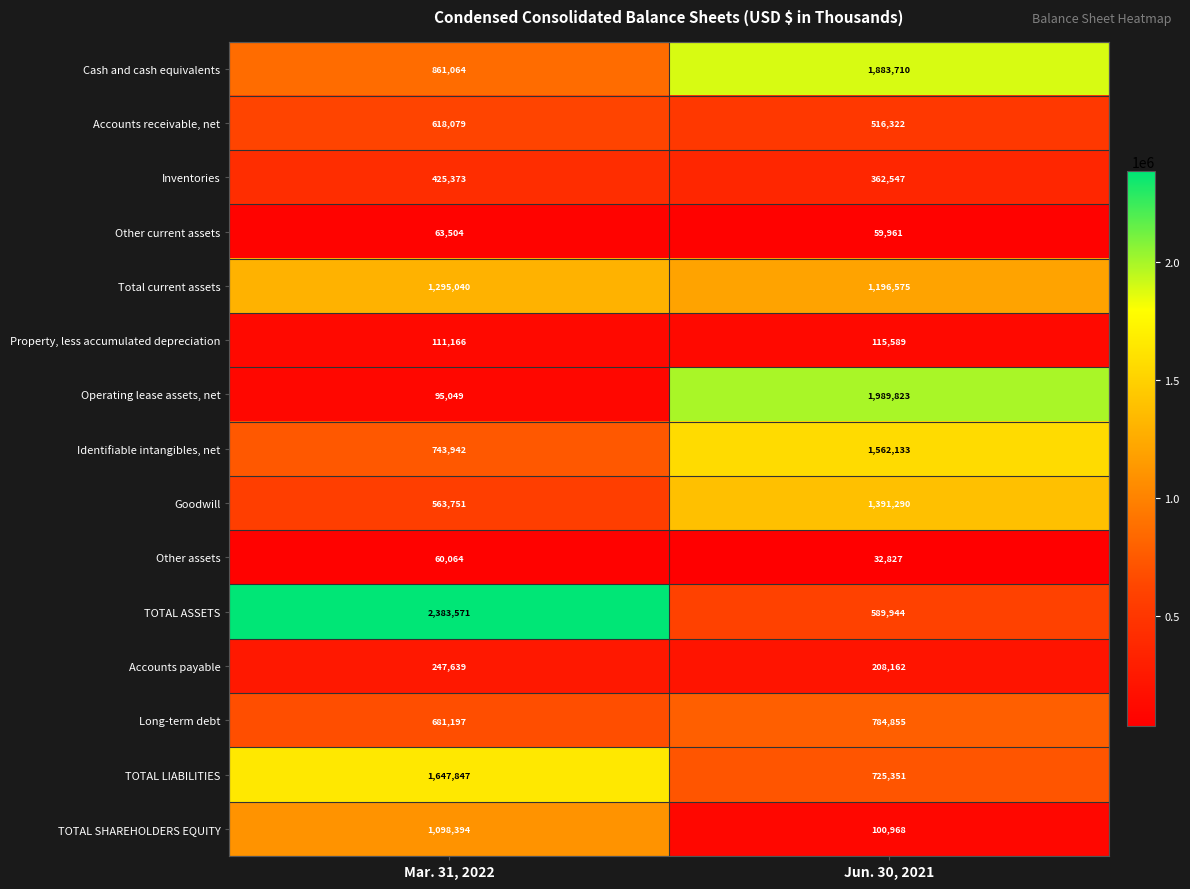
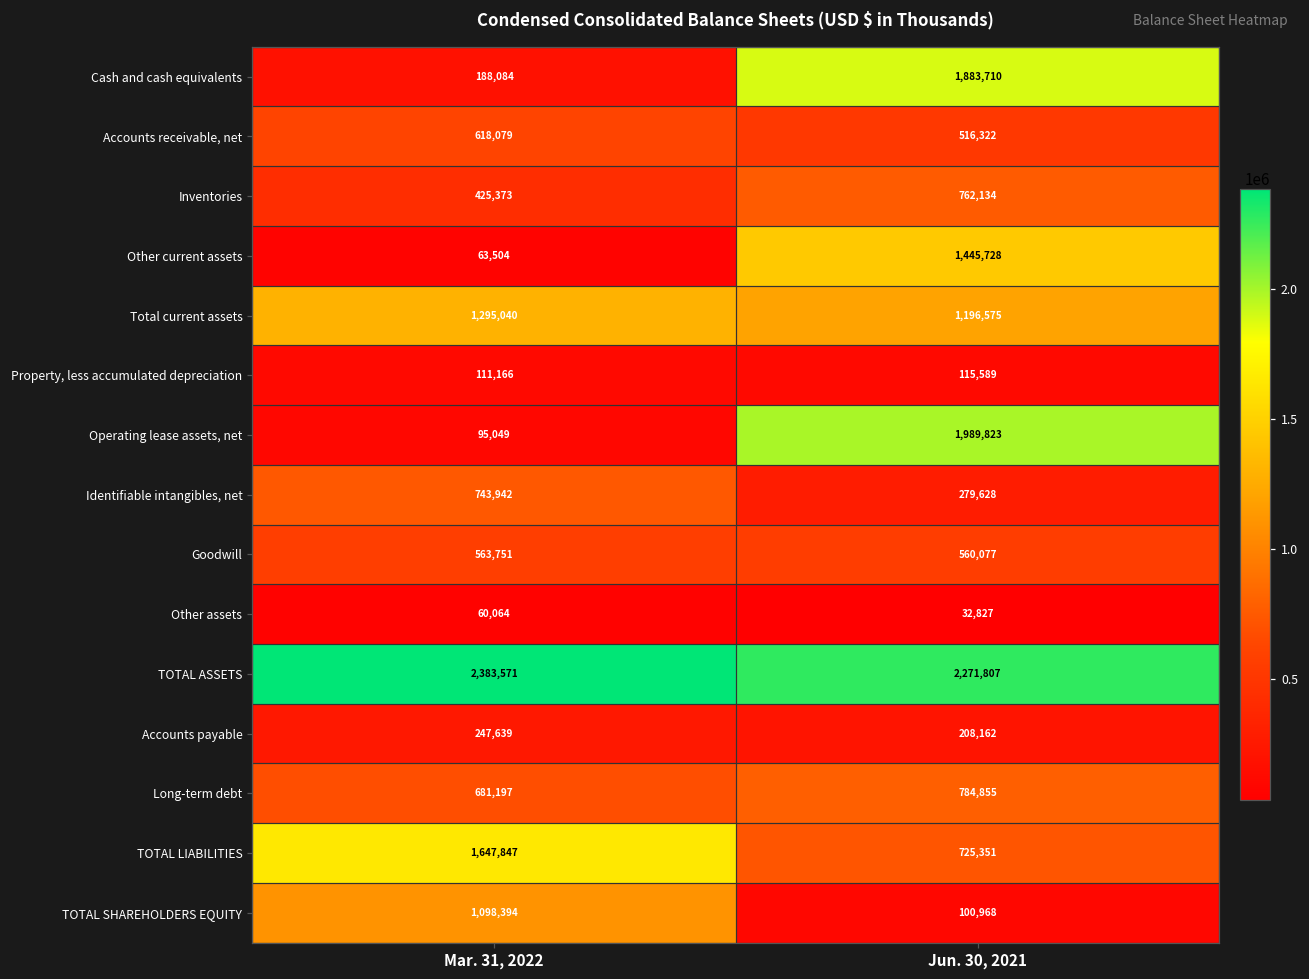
  {
    "Cash and cash equivalents": {
-     "Mar. 31, 2022": "861,064",
+     "Mar. 31, 2022": "188,084",
      "Jun. 30, 2021": "1,883,710"
    },
    "Accounts receivable, net": {
      "Mar. 31, 2022": "618,079",
      "Jun. 30, 2021": "516,322"
    },
    "Inventories": {
      "Mar. 31, 2022": "425,373",
-     "Jun. 30, 2021": "362,547"
+     "Jun. 30, 2021": "762,134"
    },
    "Other current assets": {
      "Mar. 31, 2022": "63,504",
-     "Jun. 30, 2021": "59,961"
+     "Jun. 30, 2021": "1,445,728"
    },
    "Total current assets": {
      "Mar. 31, 2022": "1,295,040",
      "Jun. 30, 2021": "1,196,575"
    },
    "Property, less accumulated depreciation": {
      "Mar. 31, 2022": "111,166",
      "Jun. 30, 2021": "115,589"
    },
    "Operating lease assets, net": {
      "Mar. 31, 2022": "95,049",
      "Jun. 30, 2021": "1,989,823"
    },
    "Identifiable intangibles, net": {
      "Mar. 31, 2022": "743,942",
-     "Jun. 30, 2021": "1,562,133"
+     "Jun. 30, 2021": "279,628"
    },
    "Goodwill": {
      "Mar. 31, 2022": "563,751",
-     "Jun. 30, 2021": "1,391,290"
+     "Jun. 30, 2021": "560,077"
    },
    "Other assets": {
      "Mar. 31, 2022": "60,064",
      "Jun. 30, 2021": "32,827"
    },
    "TOTAL ASSETS": {
      "Mar. 31, 2022": "2,383,571",
-     "Jun. 30, 2021": "589,944"
+     "Jun. 30, 2021": "2,271,807"
    },
    "Accounts payable": {
      "Mar. 31, 2022": "247,639",
      "Jun. 30, 2021": "208,162"
    },
    "Long-term debt": {
      "Mar. 31, 2022": "681,197",
      "Jun. 30, 2021": "784,855"
    },
    "TOTAL LIABILITIES": {
      "Mar. 31, 2022": "1,647,847",
      "Jun. 30, 2021": "725,351"
    },
    "TOTAL SHAREHOLDERS EQUITY": {
      "Mar. 31, 2022": "1,098,394",
      "Jun. 30, 2021": "100,968"
    }
  }
